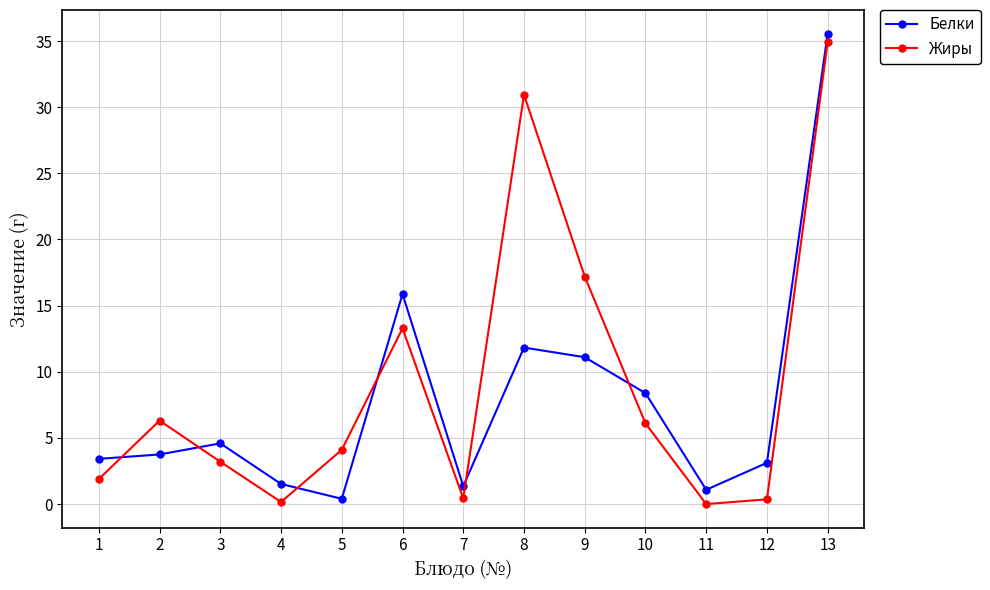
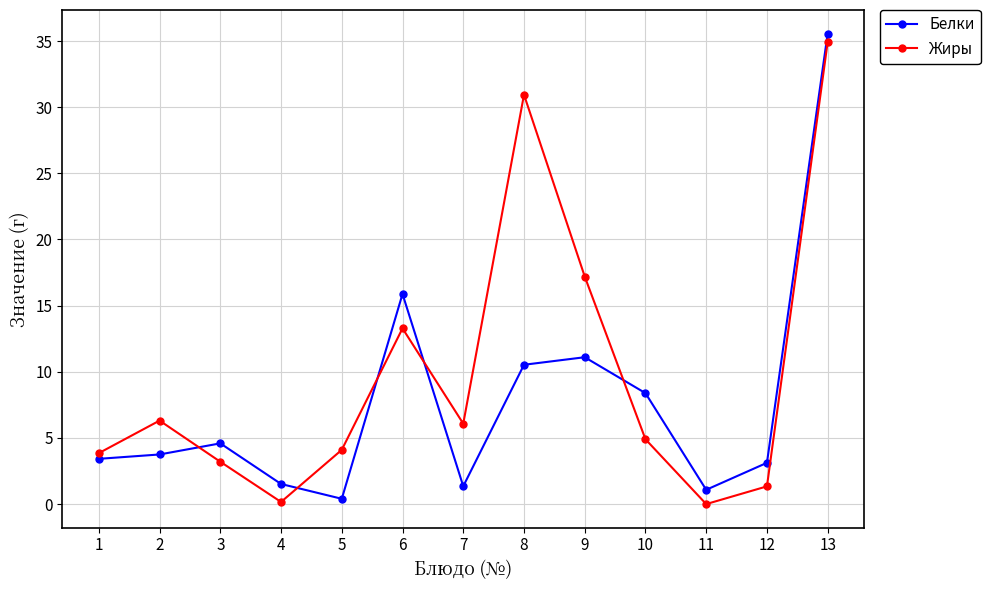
  {
    "Белки": {
      "1": 3.4,
      "2": 3.8,
      "3": 4.6,
      "4": 1.5,
      "5": 0.4,
      "6": 15.9,
      "7": 1.4,
-     "8": 11.8,
+     "8": 10.5,
      "9": 11.1,
      "10": 8.4,
      "11": 1.1,
      "12": 3.1,
      "13": 35.6
    },
    "Жиры": {
-     "1": 1.9,
+     "1": 3.9,
      "2": 6.3,
      "3": 3.2,
      "4": 0.2,
      "5": 4.1,
      "6": 13.3,
-     "7": 0.4,
+     "7": 6.1,
      "8": 30.9,
      "9": 17.2,
-     "10": 6.1,
+     "10": 4.9,
      "11": 0.0,
-     "12": 0.4,
+     "12": 1.3,
      "13": 34.9
    }
  }
